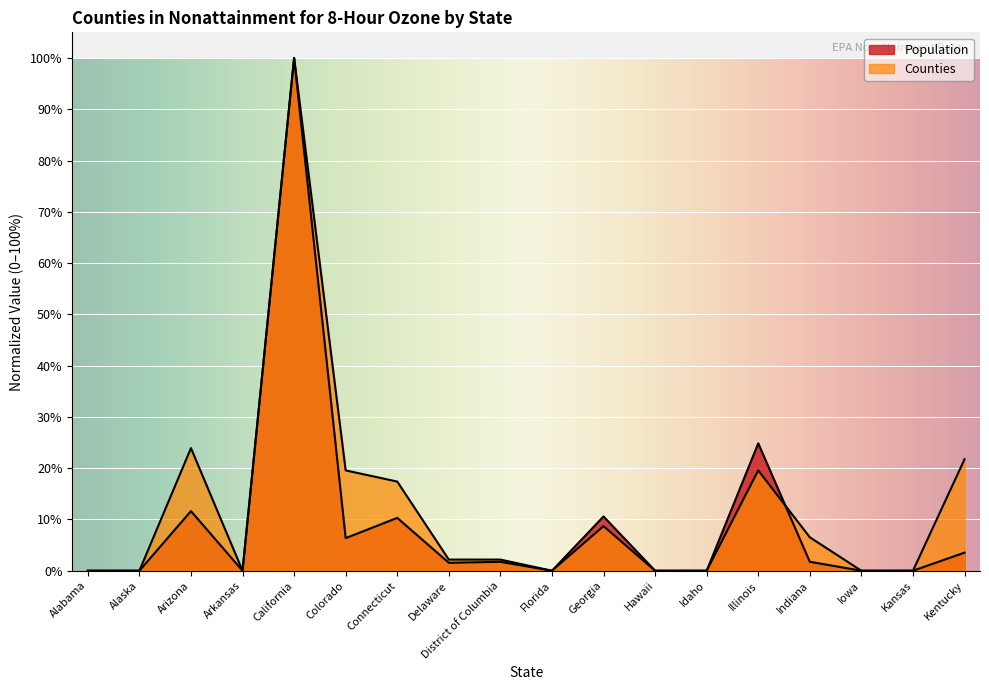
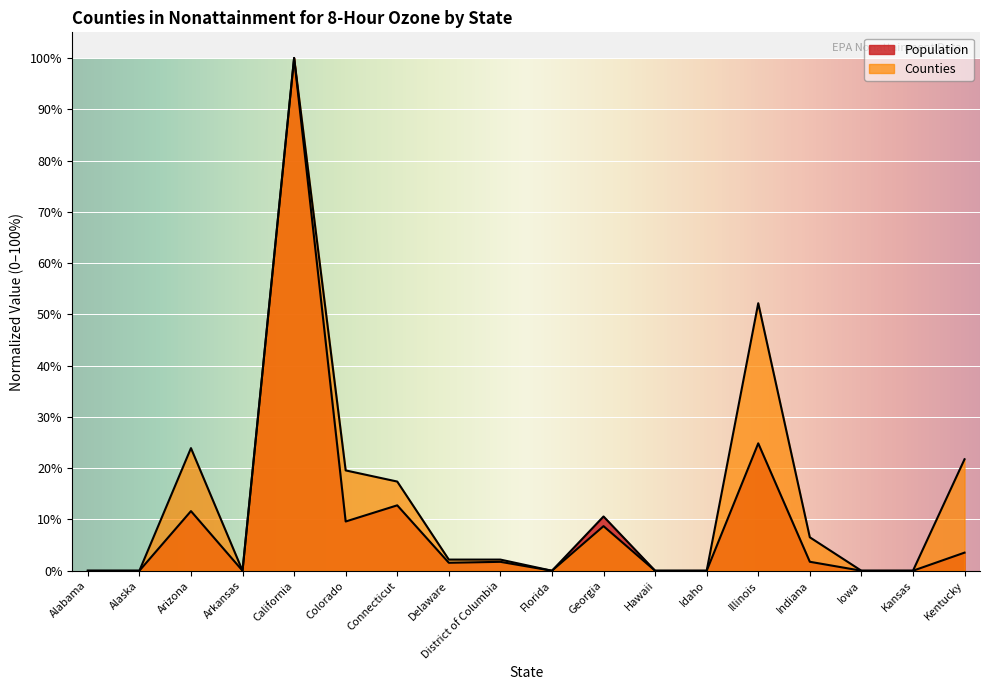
  {
    "Population": {
      "Arizona": "12%",
-     "Colorado": "6%",
-     "Connecticut": "10%",
+     "Colorado": "10%",
+     "Connecticut": "13%",
      "Delaware": "2%",
      "Georgia": "11%",
      "Illinois": "25%",
      "Indiana": "2%",
      "Kentucky": "4%"
    },
    "Counties": {
      "Arizona": "24%",
      "Colorado": "20%",
      "Connecticut": "17%",
      "Delaware": "2%",
      "Georgia": "9%",
-     "Illinois": "20%",
+     "Illinois": "52%",
      "Indiana": "7%",
      "Kentucky": "22%"
    }
  }
